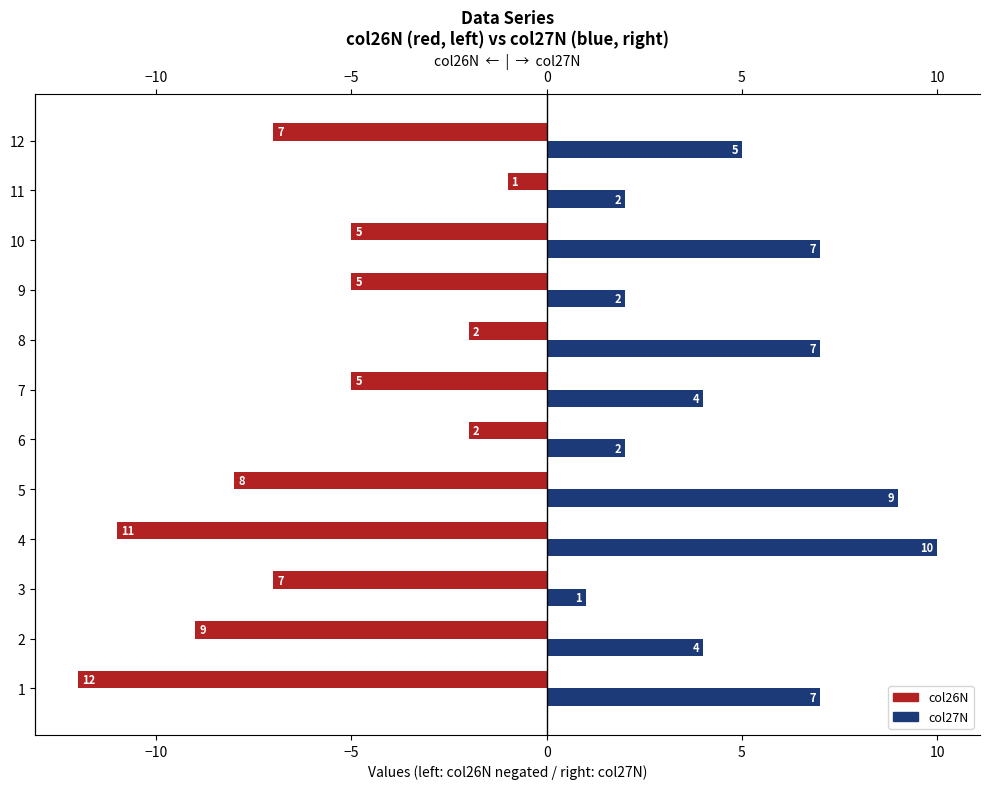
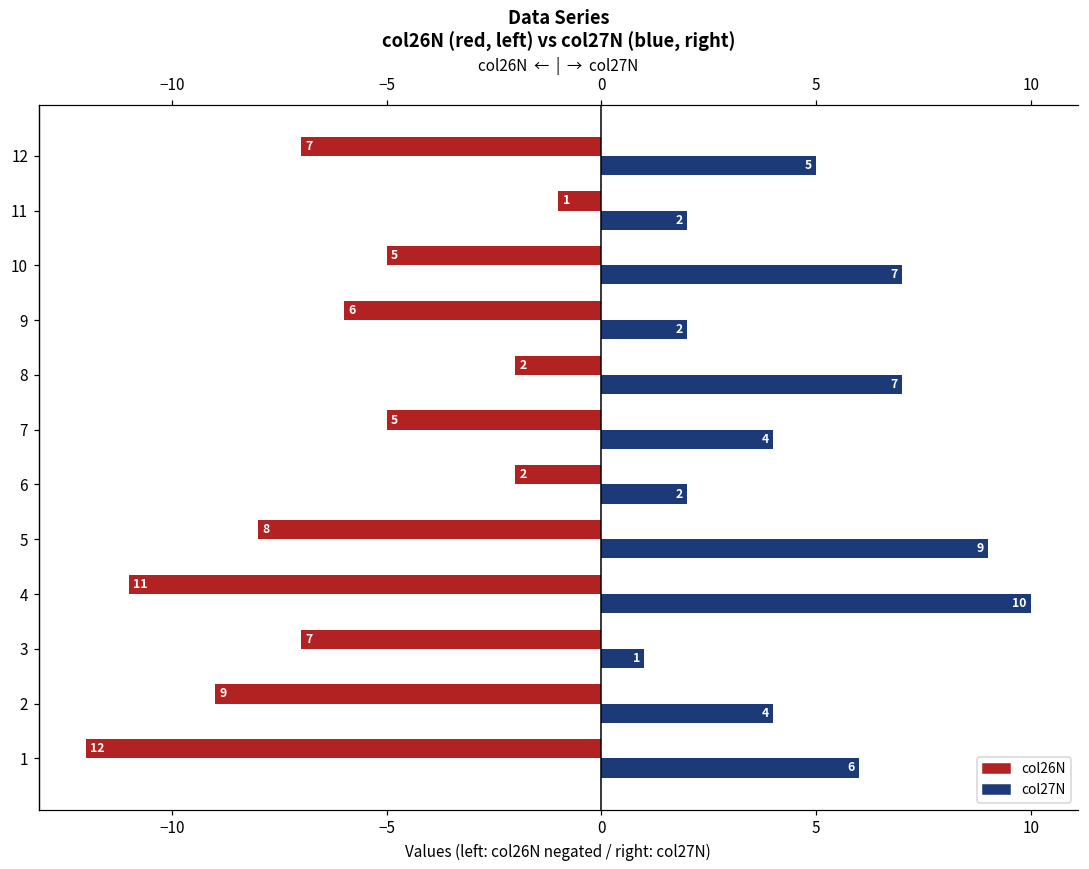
  {
    "col26N": {
-     "9": 5
+     "9": 6
    },
    "col27N": {
      "12": 5,
      "11": 2,
      "10": 7,
      "9": 2,
      "8": 7,
      "7": 4,
      "6": 2,
      "5": 9,
      "4": 10,
      "3": 1,
      "2": 4,
-     "1": 7
+     "1": 6
    }
  }
